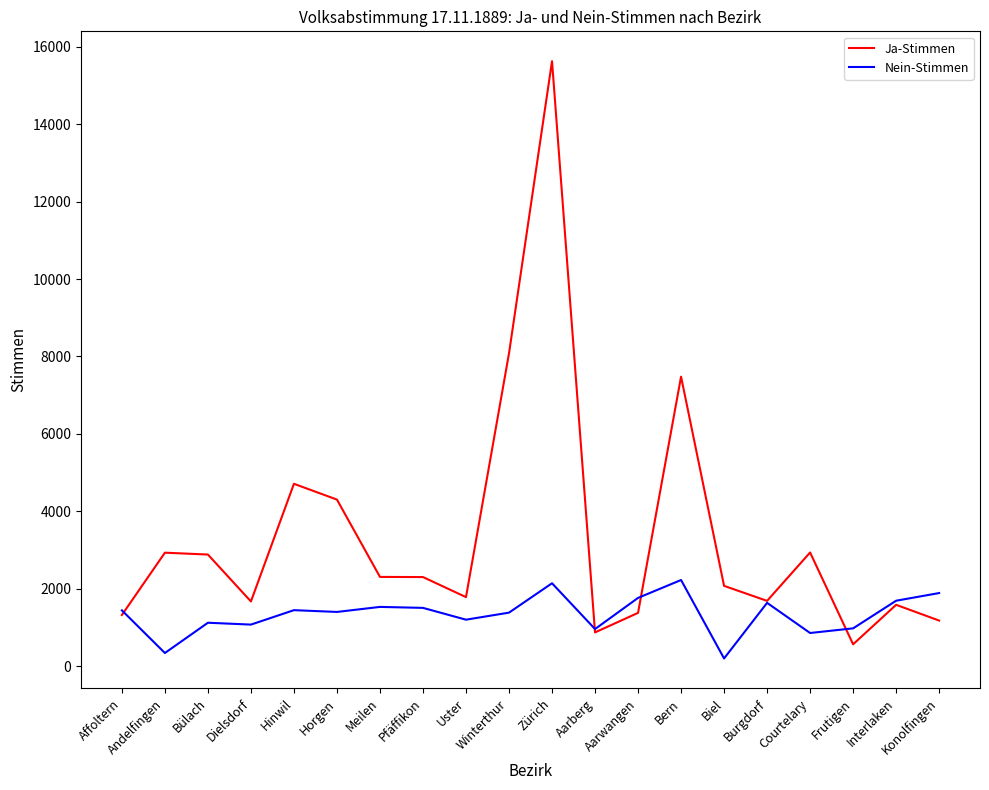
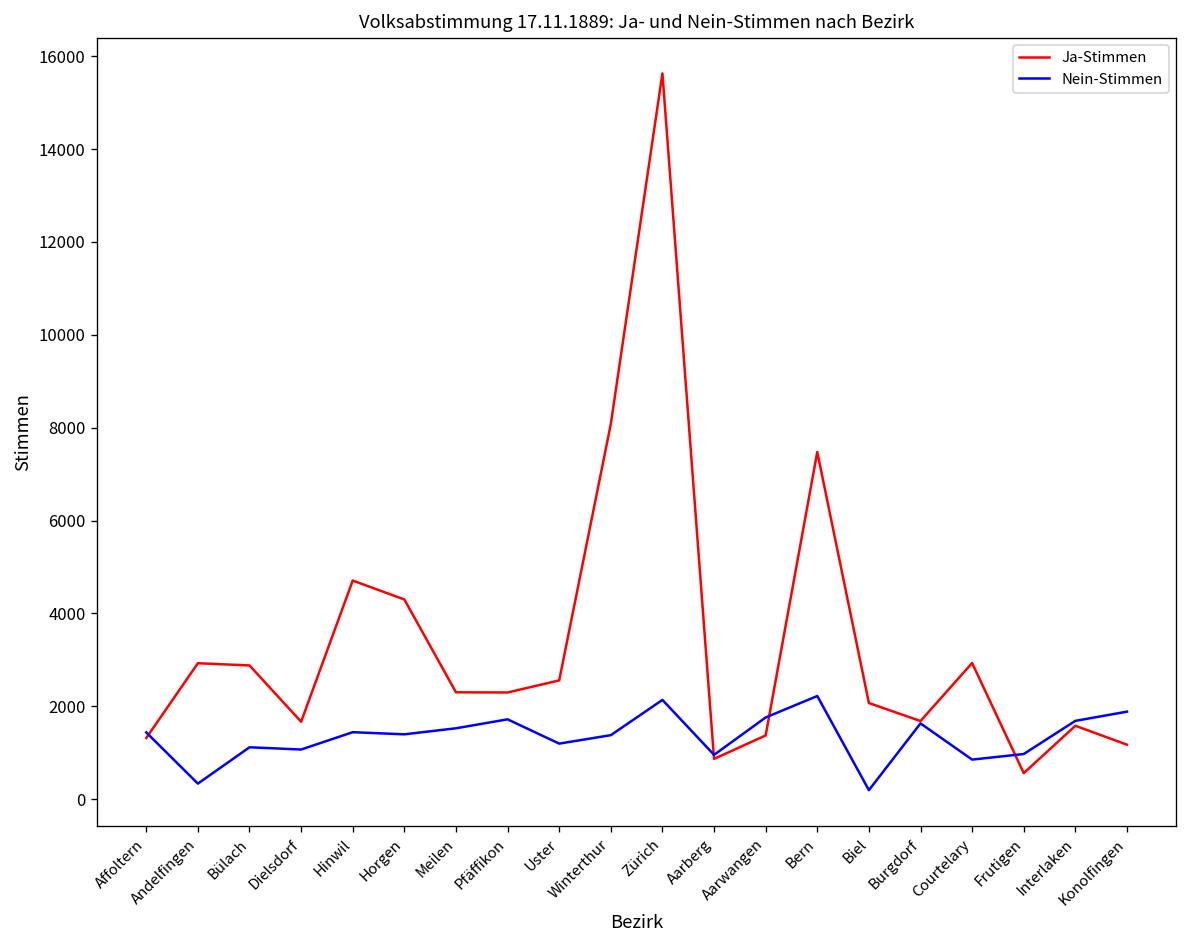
  {
    "Ja-Stimmen": {
      "Affoltern": 1300,
      "Andelfingen": 2900,
      "Bülach": 2900,
      "Dielsdorf": 1700,
      "Hinwil": 4700,
      "Horgen": 4300,
      "Meilen": 2300,
      "Pfäffikon": 2300,
-     "Uster": 1800,
+     "Uster": 2600,
      "Winterthur": 8100,
      "Zürich": 15600,
      "Aarberg": 900,
      "Aarwangen": 1400,
      "Bern": 7500,
      "Biel": 2100,
      "Courtelary": 2900,
      "Frutigen": 600,
      "Interlaken": 1600,
      "Konolfingen": 1200
    },
    "Nein-Stimmen": {
      "Affoltern": 1400,
      "Andelfingen": 300,
      "Bülach": 1100,
      "Dielsdorf": 1100,
      "Hinwil": 1400,
      "Horgen": 1400,
      "Meilen": 1500,
-     "Pfäffikon": 1500,
+     "Pfäffikon": 1700,
      "Uster": 1200,
      "Winterthur": 1400,
      "Zürich": 2100,
      "Aarberg": 1000,
      "Aarwangen": 1800,
      "Bern": 2200,
      "Biel": 200,
      "Courtelary": 900,
      "Frutigen": 1000,
      "Interlaken": 1700,
      "Konolfingen": 1900
    }
  }
